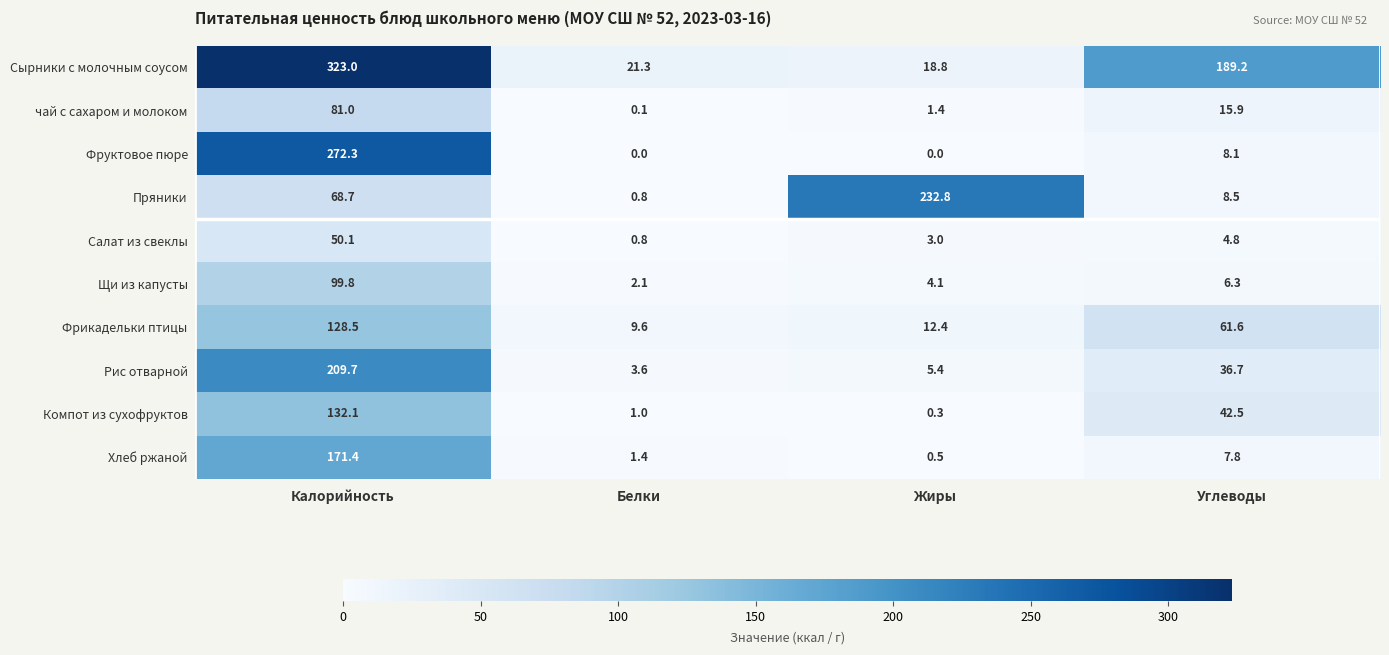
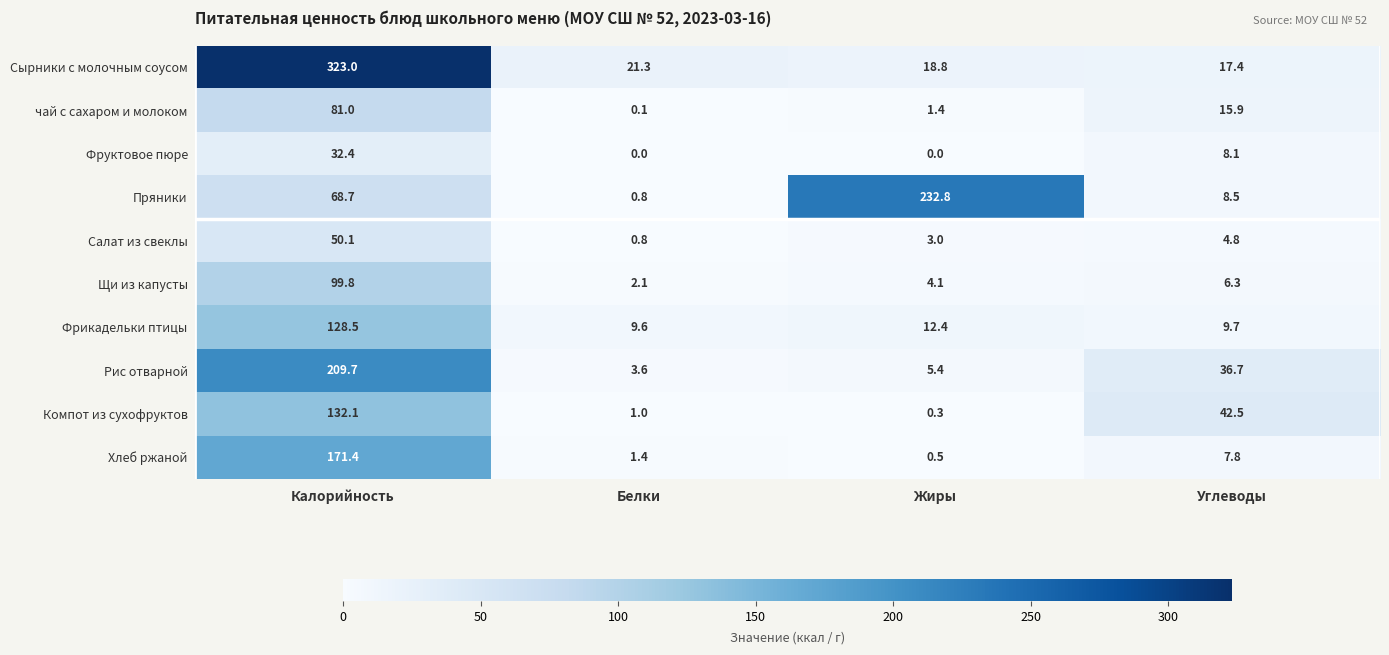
  {
    "Сырники с молочным соусом": {
      "Калорийность": 323.0,
      "Белки": 21.3,
      "Жиры": 18.8,
-     "Углеводы": 189.2
+     "Углеводы": 17.4
    },
    "чай с сахаром и молоком": {
      "Калорийность": 81.0,
      "Белки": 0.1,
      "Жиры": 1.4,
      "Углеводы": 15.9
    },
    "Фруктовое пюре": {
-     "Калорийность": 272.3,
+     "Калорийность": 32.4,
      "Белки": 0.0,
      "Жиры": 0.0,
      "Углеводы": 8.1
    },
    "Пряники": {
      "Калорийность": 68.7,
      "Белки": 0.8,
      "Жиры": 232.8,
      "Углеводы": 8.5
    },
    "Салат из свеклы": {
      "Калорийность": 50.1,
      "Белки": 0.8,
      "Жиры": 3.0,
      "Углеводы": 4.8
    },
    "Щи из капусты": {
      "Калорийность": 99.8,
      "Белки": 2.1,
      "Жиры": 4.1,
      "Углеводы": 6.3
    },
    "Фрикадельки птицы": {
      "Калорийность": 128.5,
      "Белки": 9.6,
      "Жиры": 12.4,
-     "Углеводы": 61.6
+     "Углеводы": 9.7
    },
    "Рис отварной": {
      "Калорийность": 209.7,
      "Белки": 3.6,
      "Жиры": 5.4,
      "Углеводы": 36.7
    },
    "Компот из сухофруктов": {
      "Калорийность": 132.1,
      "Белки": 1.0,
      "Жиры": 0.3,
      "Углеводы": 42.5
    },
    "Хлеб ржаной": {
      "Калорийность": 171.4,
      "Белки": 1.4,
      "Жиры": 0.5,
      "Углеводы": 7.8
    }
  }
